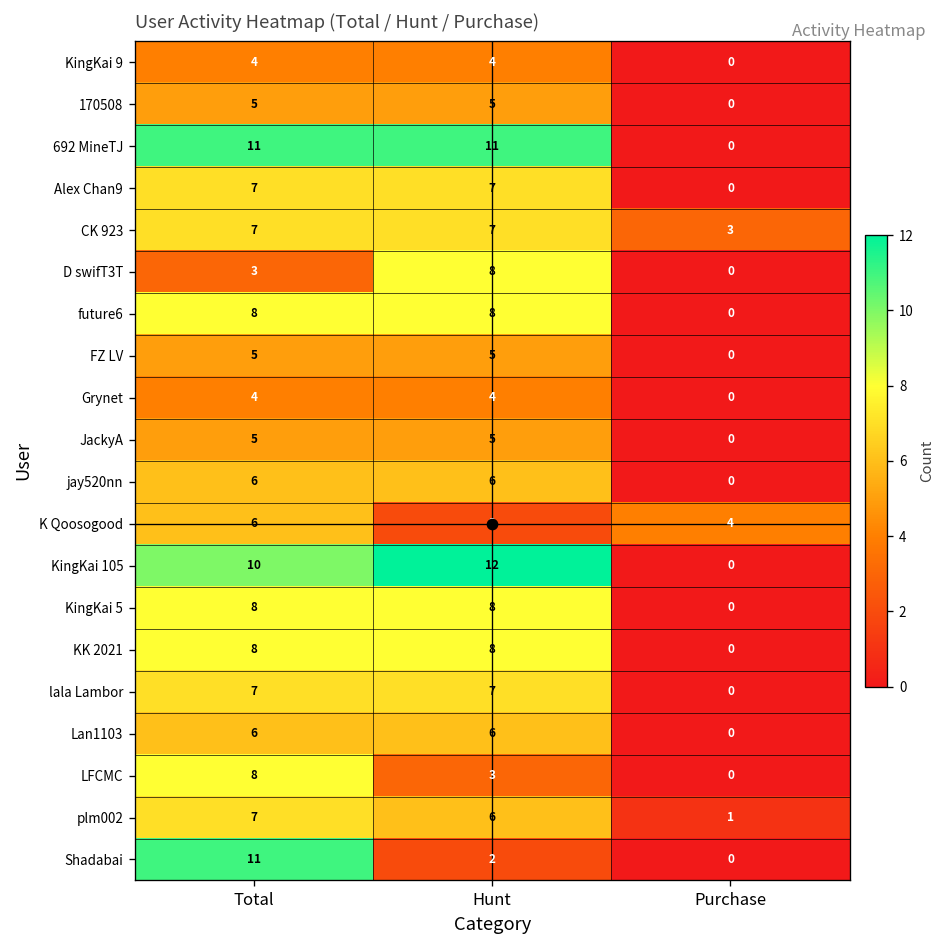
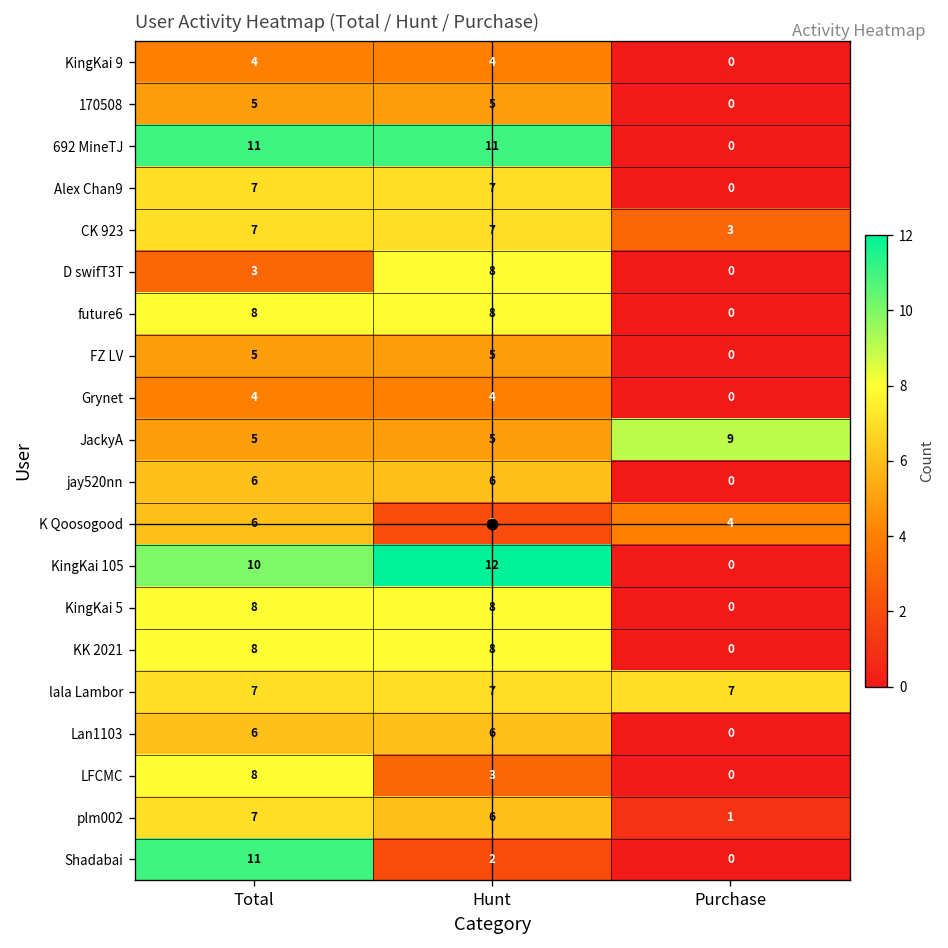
  {
    "KingKai 9": {
      "Total": 4,
      "Hunt": 4,
      "Purchase": 0
    },
    "170508": {
      "Total": 5,
      "Hunt": 5,
      "Purchase": 0
    },
    "692 MineTJ": {
      "Total": 11,
      "Hunt": 11,
      "Purchase": 0
    },
    "Alex Chan9": {
      "Total": 7,
      "Hunt": 7,
      "Purchase": 0
    },
    "CK 923": {
      "Total": 7,
      "Hunt": 7,
      "Purchase": 3
    },
    "D swifT3T": {
      "Total": 3,
      "Hunt": 8,
      "Purchase": 0
    },
    "future6": {
      "Total": 8,
      "Hunt": 8,
      "Purchase": 0
    },
    "FZ LV": {
      "Total": 5,
      "Hunt": 5,
      "Purchase": 0
    },
    "Grynet": {
      "Total": 4,
      "Hunt": 4,
      "Purchase": 0
    },
    "JackyA": {
      "Total": 5,
      "Hunt": 5,
-     "Purchase": 0
+     "Purchase": 9
    },
    "jay520nn": {
      "Total": 6,
      "Hunt": 6,
      "Purchase": 0
    },
    "K Qoosogood": {
      "Total": 6,
      "Purchase": 4
    },
    "KingKai 105": {
      "Total": 10,
      "Hunt": 12,
      "Purchase": 0
    },
    "KingKai 5": {
      "Total": 8,
      "Hunt": 8,
      "Purchase": 0
    },
    "KK 2021": {
      "Total": 8,
      "Hunt": 8,
      "Purchase": 0
    },
    "lala Lambor": {
      "Total": 7,
      "Hunt": 7,
-     "Purchase": 0
+     "Purchase": 7
    },
    "Lan1103": {
      "Total": 6,
      "Hunt": 6,
      "Purchase": 0
    },
    "LFCMC": {
      "Total": 8,
      "Hunt": 3,
      "Purchase": 0
    },
    "plm002": {
      "Total": 7,
      "Hunt": 6,
      "Purchase": 1
    },
    "Shadabai": {
      "Total": 11,
      "Hunt": 2,
      "Purchase": 0
    }
  }
